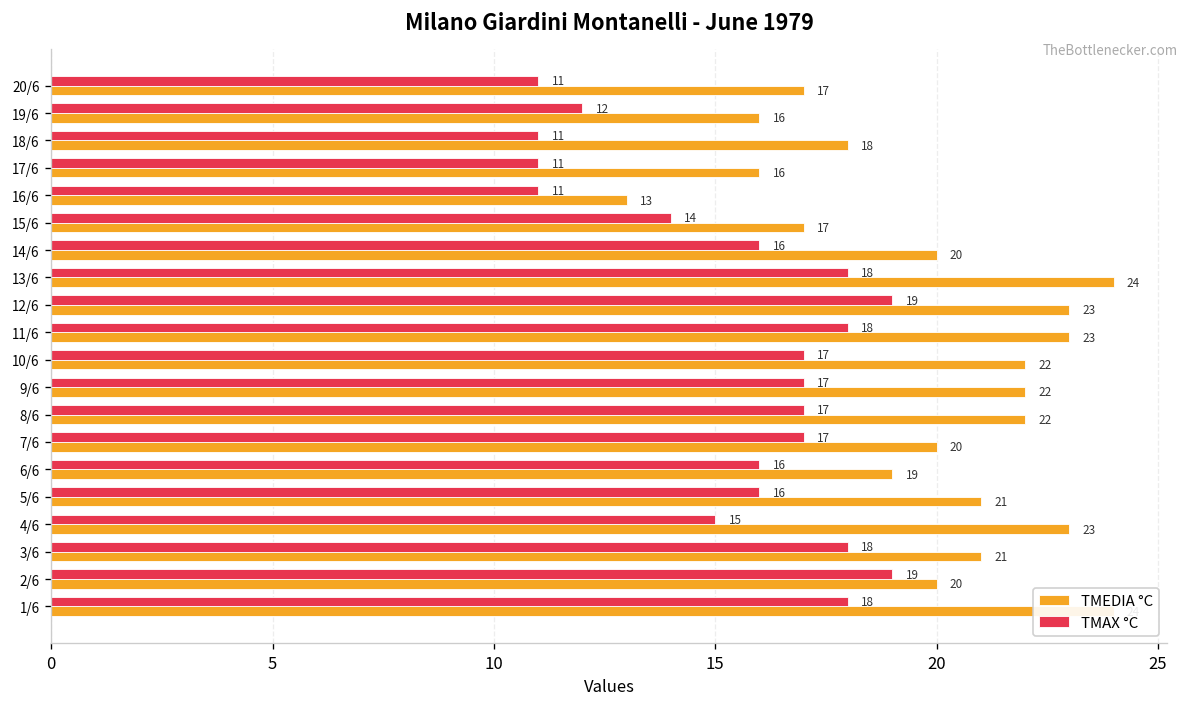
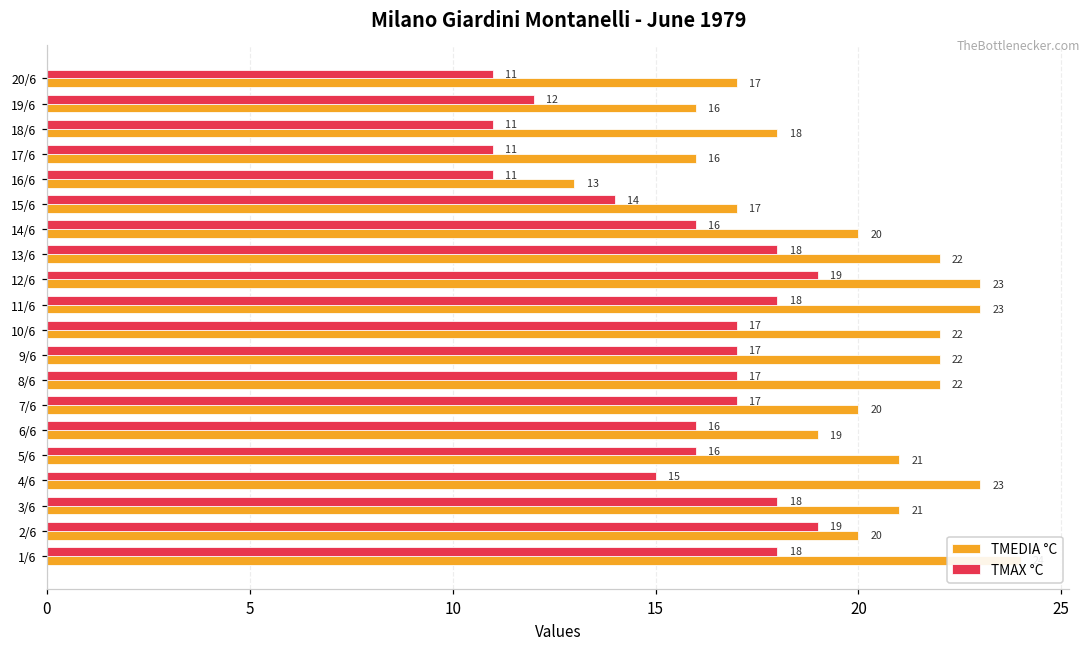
  {
    "TMEDIA °C": {
      "20/6": 17,
      "19/6": 16,
      "18/6": 18,
      "17/6": 16,
      "16/6": 13,
      "15/6": 17,
      "14/6": 20,
-     "13/6": 24,
+     "13/6": 22,
      "12/6": 23,
      "11/6": 23,
      "10/6": 22,
      "9/6": 22,
      "8/6": 22,
      "7/6": 20,
      "6/6": 19,
      "5/6": 21,
      "4/6": 23,
      "3/6": 21,
      "2/6": 20
    },
    "TMAX °C": {
      "20/6": 11,
      "19/6": 12,
      "18/6": 11,
      "17/6": 11,
      "16/6": 11,
      "15/6": 14,
      "14/6": 16,
      "13/6": 18,
      "12/6": 19,
      "11/6": 18,
      "10/6": 17,
      "9/6": 17,
      "8/6": 17,
      "7/6": 17,
      "6/6": 16,
      "5/6": 16,
      "4/6": 15,
      "3/6": 18,
      "2/6": 19,
      "1/6": 18
    }
  }
